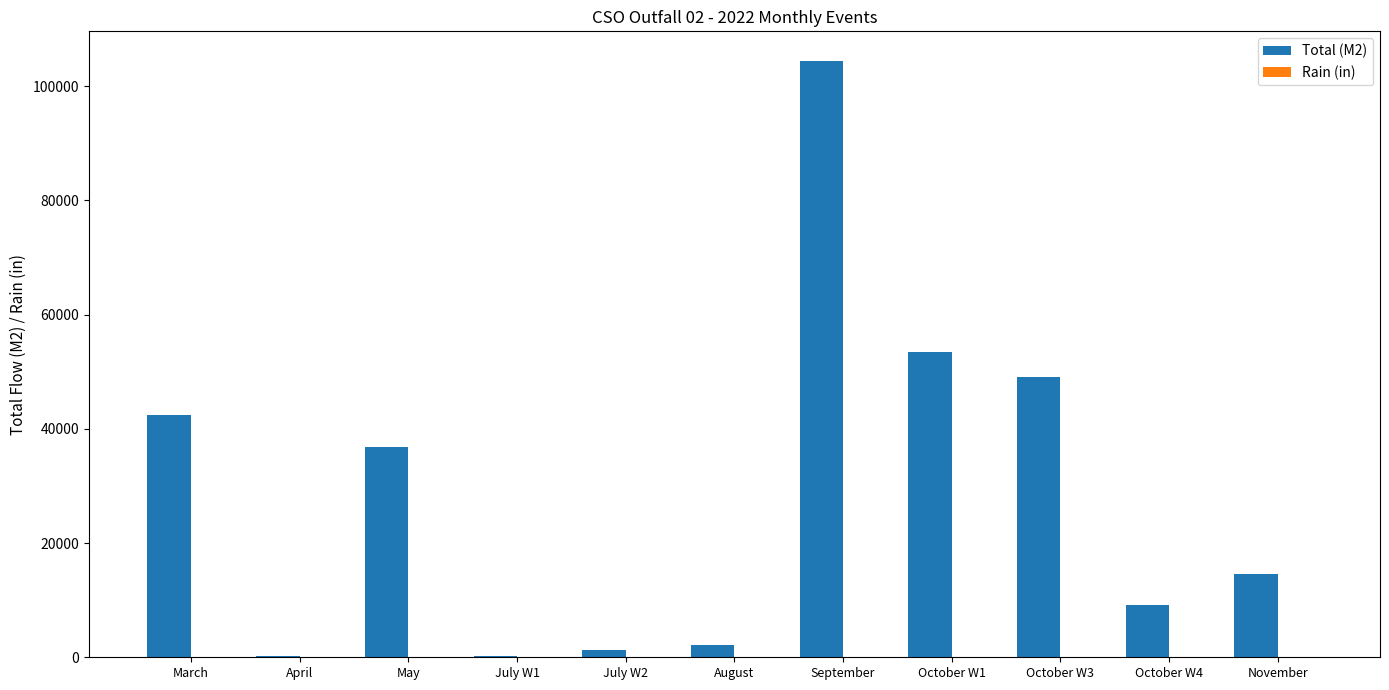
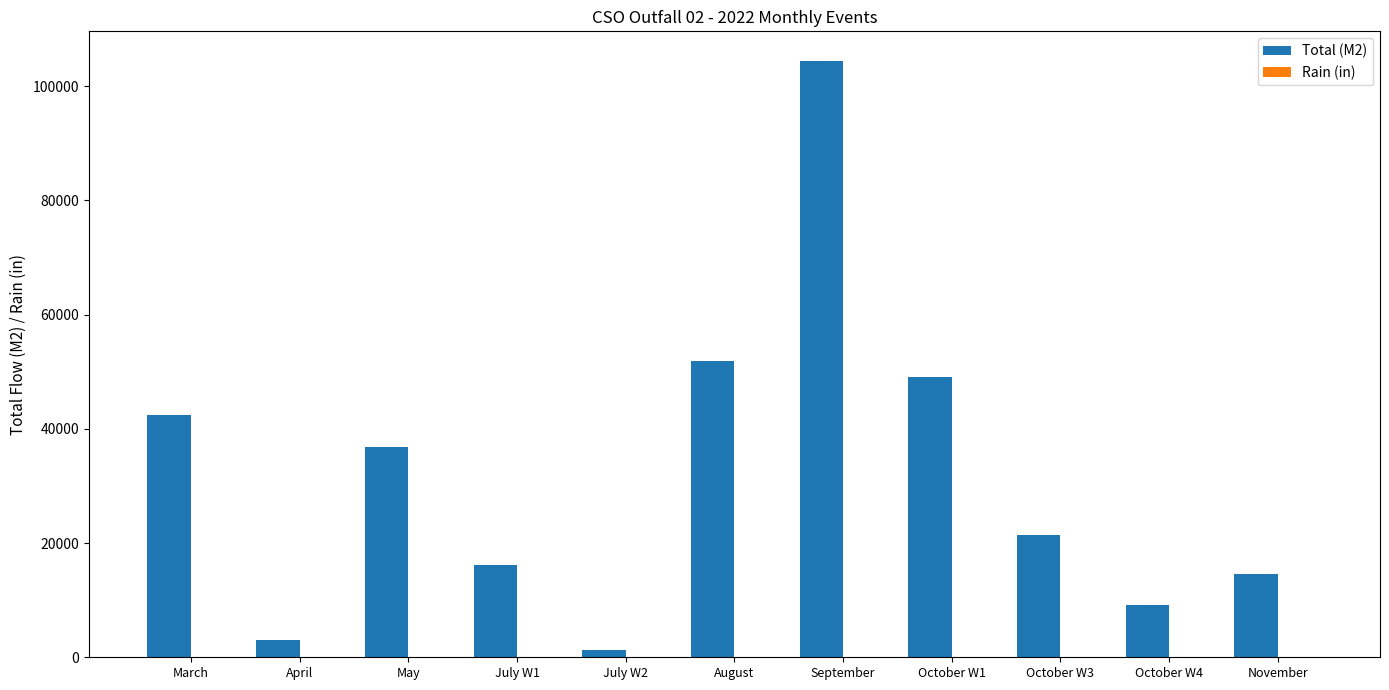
  {
    "Total (M2)": {
      "March": 42000,
-     "April": 0,
+     "April": 3000,
      "May": 37000,
-     "July W1": 0,
+     "July W1": 16000,
      "July W2": 1000,
-     "August": 2000,
+     "August": 52000,
      "September": 104000,
-     "October W1": 54000,
-     "October W3": 49000,
+     "October W1": 49000,
+     "October W3": 21000,
      "October W4": 9000,
      "November": 15000
    }
  }
